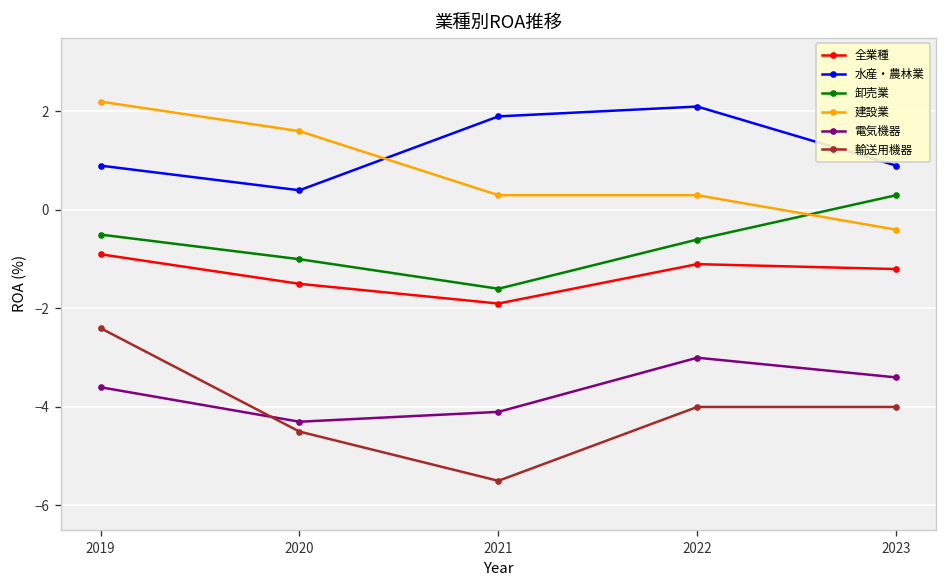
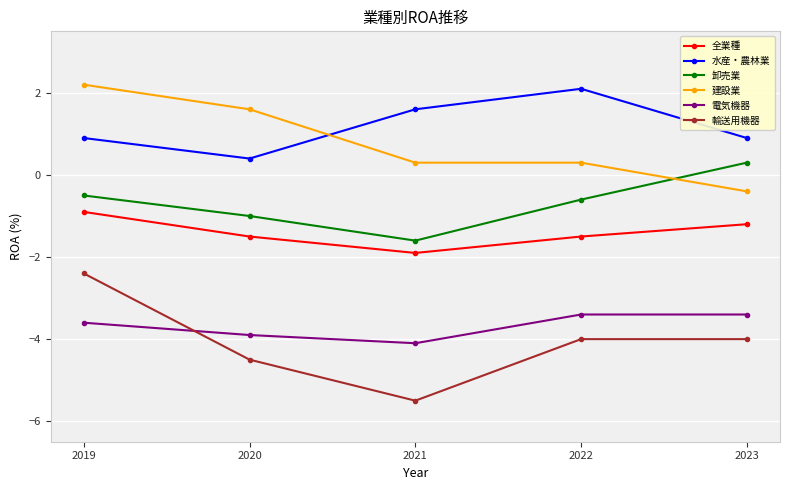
  {
    "全業種": {
      "2019": -0.9,
      "2020": -1.5,
      "2021": -1.9,
-     "2022": -1.1,
+     "2022": -1.5,
      "2023": -1.2
    },
    "水産・農林業": {
      "2019": 0.9,
      "2020": 0.4,
-     "2021": 1.9,
+     "2021": 1.6,
      "2022": 2.1,
      "2023": 0.9
    },
    "卸売業": {
      "2019": -0.5,
      "2020": -1.0,
      "2021": -1.6,
      "2022": -0.6,
      "2023": 0.3
    },
    "建設業": {
      "2019": 2.2,
      "2020": 1.6,
      "2021": 0.3,
      "2022": 0.3,
      "2023": -0.4
    },
    "電気機器": {
      "2019": -3.6,
-     "2020": -4.3,
+     "2020": -3.9,
      "2021": -4.1,
-     "2022": -3.0,
+     "2022": -3.4,
      "2023": -3.4
    },
    "輸送用機器": {
      "2019": -2.4,
      "2020": -4.5,
      "2021": -5.5,
      "2022": -4.0,
      "2023": -4.0
    }
  }
